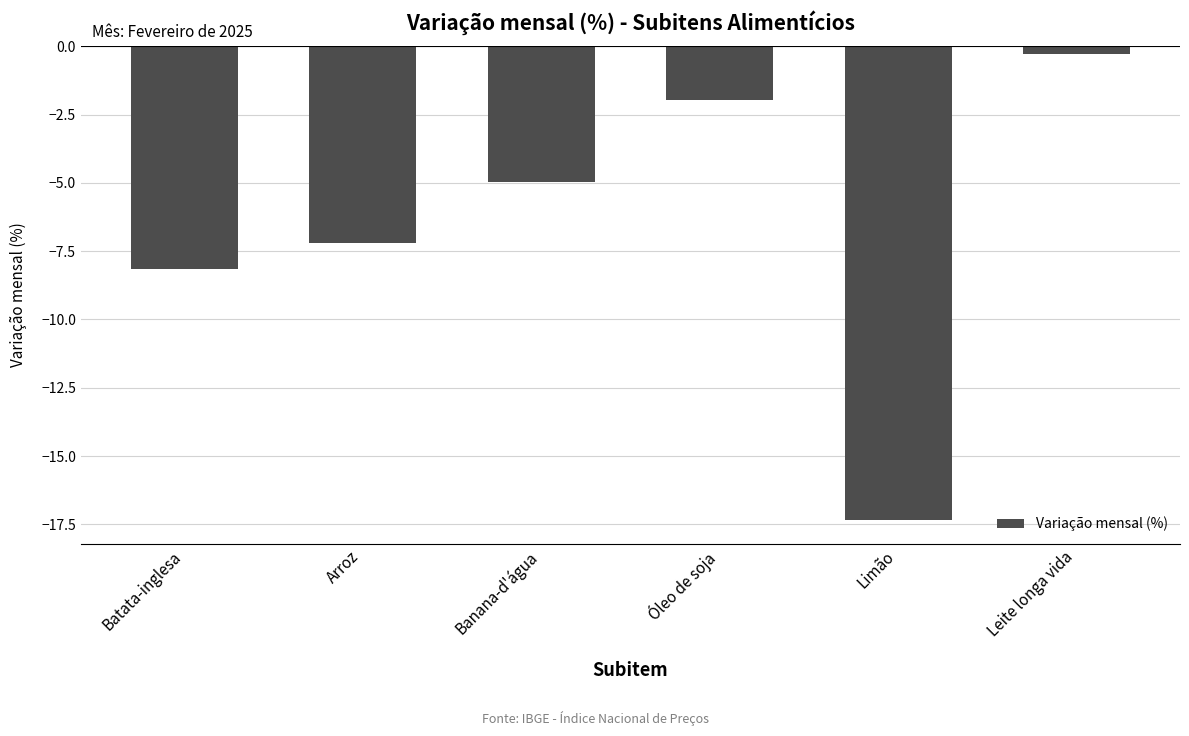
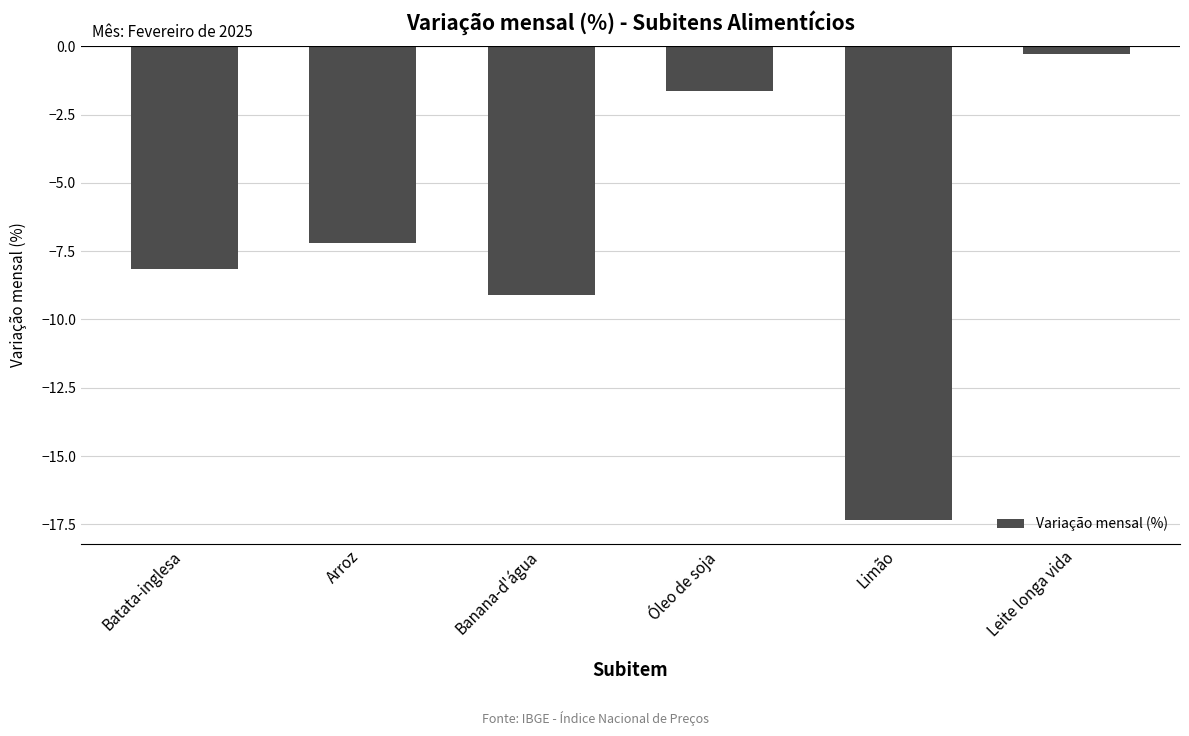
  {
    "Batata-inglesa": -8.2,
    "Arroz": -7.2,
-   "Banana-d'água": -5.0,
-   "Óleo de soja": -2.0,
+   "Banana-d'água": -9.1,
+   "Óleo de soja": -1.6,
    "Limão": -17.4,
    "Leite longa vida": -0.3
  }
